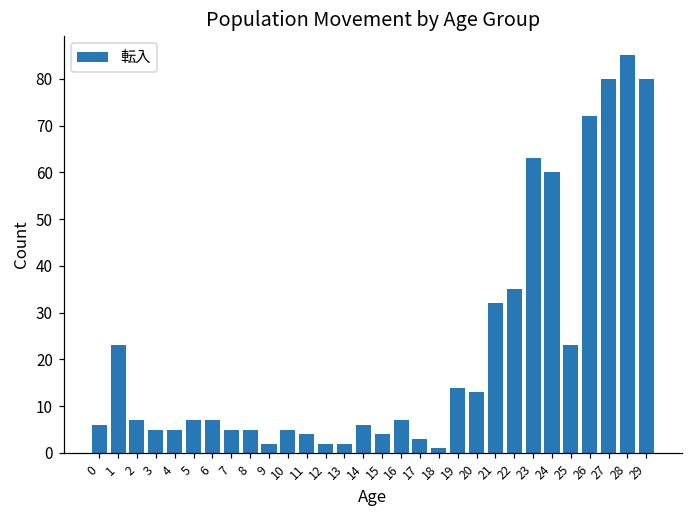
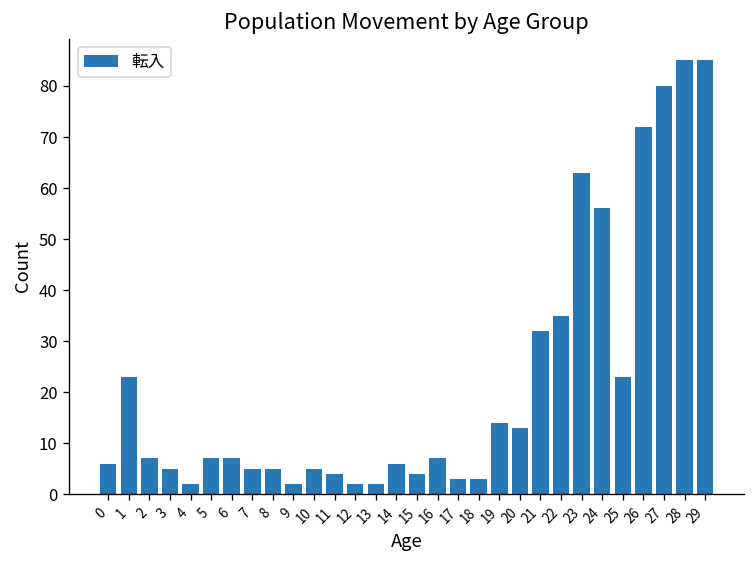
  {
    "0": 6,
    "1": 23,
    "2": 7,
    "3": 5,
-   "4": 5,
+   "4": 2,
    "5": 7,
    "6": 7,
    "7": 5,
    "8": 5,
    "9": 2,
    "10": 5,
    "11": 4,
    "12": 2,
    "13": 2,
    "14": 6,
    "15": 4,
    "16": 7,
    "17": 3,
-   "18": 1,
+   "18": 3,
    "19": 14,
    "20": 13,
    "21": 32,
    "22": 35,
    "23": 63,
-   "24": 60,
+   "24": 56,
    "25": 23,
    "26": 72,
    "27": 80,
    "28": 85,
-   "29": 80
+   "29": 85
  }
